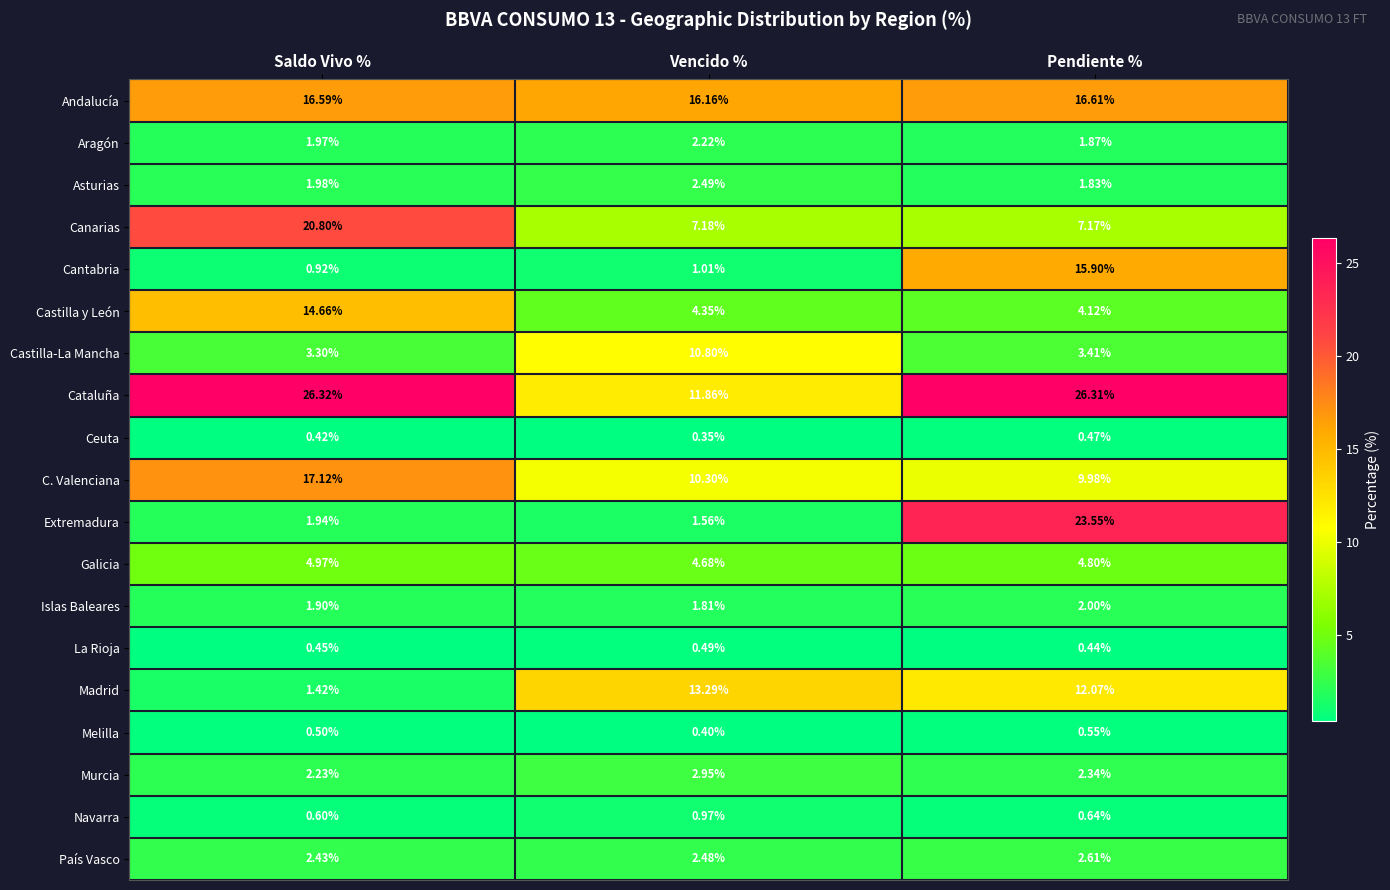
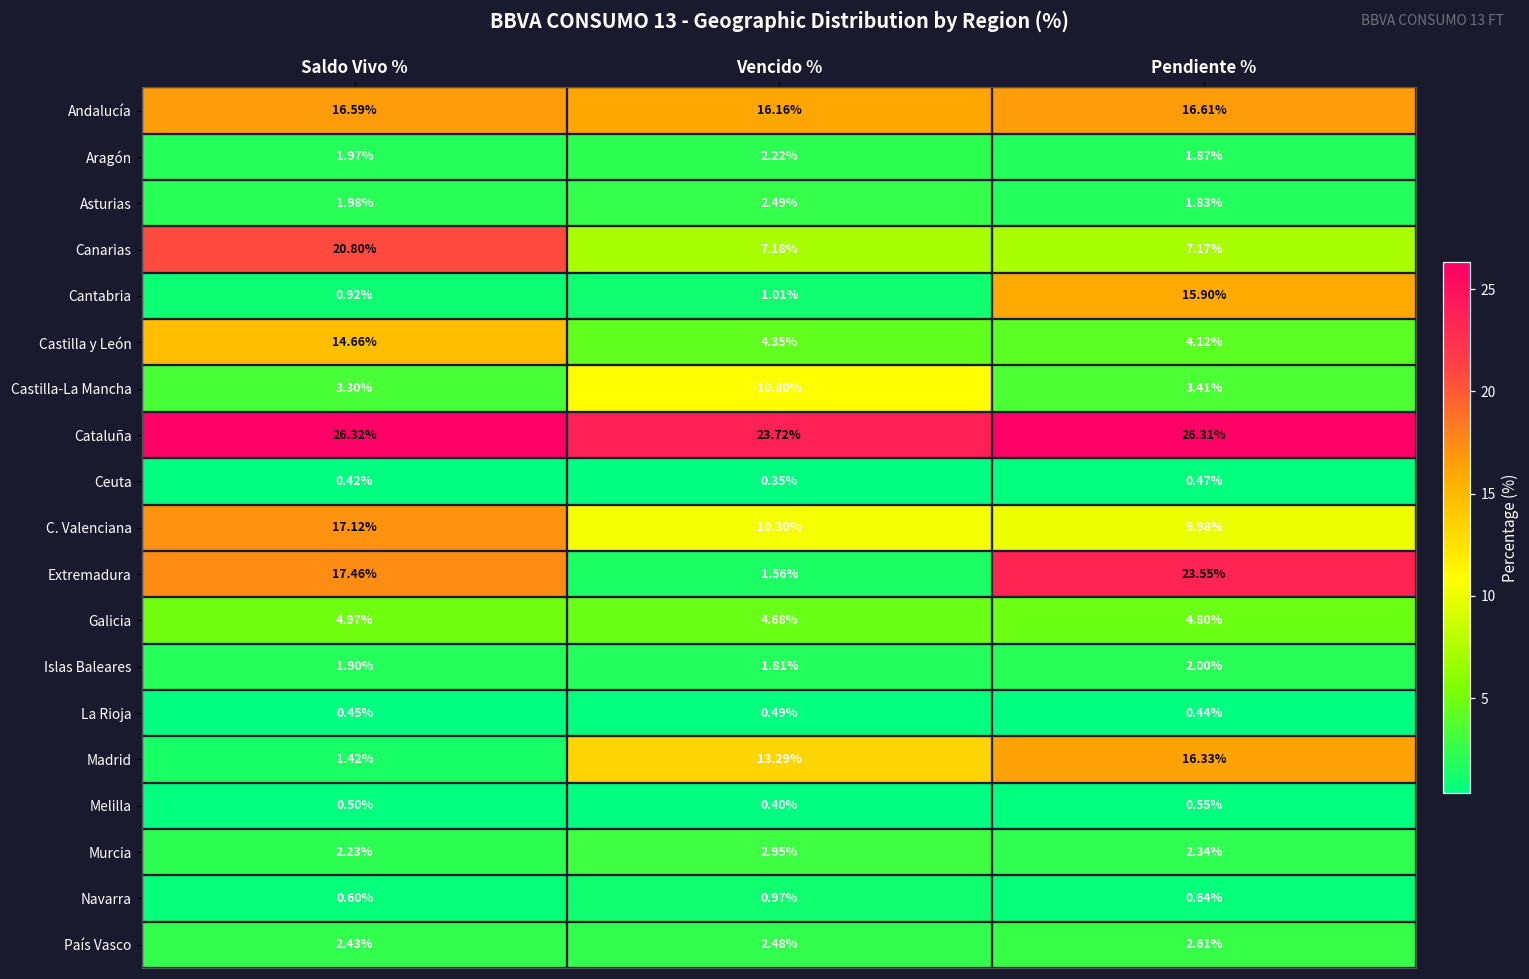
  {
    "Andalucía": {
      "Saldo Vivo %": "16.59%",
      "Vencido %": "16.16%",
      "Pendiente %": "16.61%"
    },
    "Aragón": {
      "Saldo Vivo %": "1.97%",
      "Vencido %": "2.22%",
      "Pendiente %": "1.87%"
    },
    "Asturias": {
      "Saldo Vivo %": "1.98%",
      "Vencido %": "2.49%",
      "Pendiente %": "1.83%"
    },
    "Canarias": {
      "Saldo Vivo %": "20.80%",
      "Vencido %": "7.18%",
      "Pendiente %": "7.17%"
    },
    "Cantabria": {
      "Saldo Vivo %": "0.92%",
      "Vencido %": "1.01%",
      "Pendiente %": "15.90%"
    },
    "Castilla y León": {
      "Saldo Vivo %": "14.66%",
      "Vencido %": "4.35%",
      "Pendiente %": "4.12%"
    },
    "Castilla-La Mancha": {
      "Saldo Vivo %": "3.30%",
      "Vencido %": "10.80%",
      "Pendiente %": "3.41%"
    },
    "Cataluña": {
      "Saldo Vivo %": "26.32%",
-     "Vencido %": "11.86%",
+     "Vencido %": "23.72%",
      "Pendiente %": "26.31%"
    },
    "Ceuta": {
      "Saldo Vivo %": "0.42%",
      "Vencido %": "0.35%",
      "Pendiente %": "0.47%"
    },
    "C. Valenciana": {
      "Saldo Vivo %": "17.12%",
      "Vencido %": "10.30%",
      "Pendiente %": "9.98%"
    },
    "Extremadura": {
-     "Saldo Vivo %": "1.94%",
+     "Saldo Vivo %": "17.46%",
      "Vencido %": "1.56%",
      "Pendiente %": "23.55%"
    },
    "Galicia": {
      "Saldo Vivo %": "4.97%",
      "Vencido %": "4.68%",
      "Pendiente %": "4.80%"
    },
    "Islas Baleares": {
      "Saldo Vivo %": "1.90%",
      "Vencido %": "1.81%",
      "Pendiente %": "2.00%"
    },
    "La Rioja": {
      "Saldo Vivo %": "0.45%",
      "Vencido %": "0.49%",
      "Pendiente %": "0.44%"
    },
    "Madrid": {
      "Saldo Vivo %": "1.42%",
      "Vencido %": "13.29%",
-     "Pendiente %": "12.07%"
+     "Pendiente %": "16.33%"
    },
    "Melilla": {
      "Saldo Vivo %": "0.50%",
      "Vencido %": "0.40%",
      "Pendiente %": "0.55%"
    },
    "Murcia": {
      "Saldo Vivo %": "2.23%",
      "Vencido %": "2.95%",
      "Pendiente %": "2.34%"
    },
    "Navarra": {
      "Saldo Vivo %": "0.60%",
      "Vencido %": "0.97%",
      "Pendiente %": "0.64%"
    },
    "País Vasco": {
      "Saldo Vivo %": "2.43%",
      "Vencido %": "2.48%",
      "Pendiente %": "2.61%"
    }
  }
